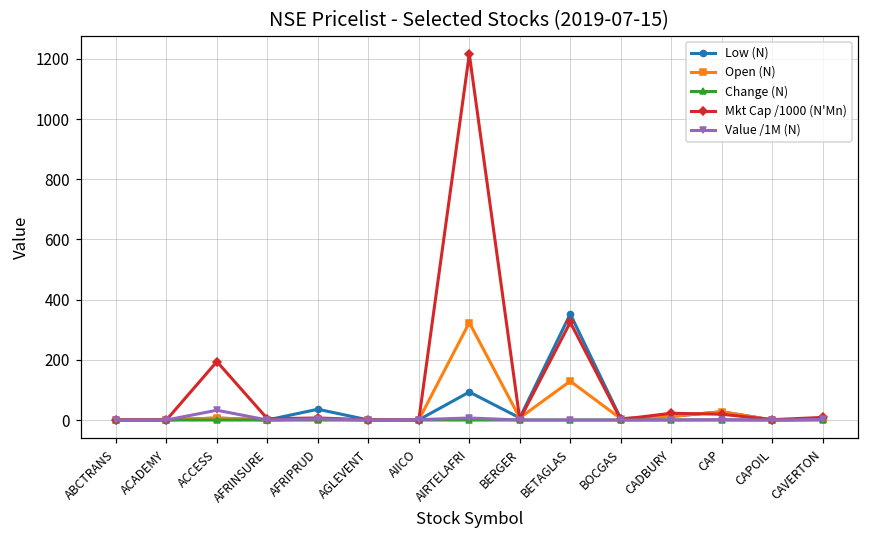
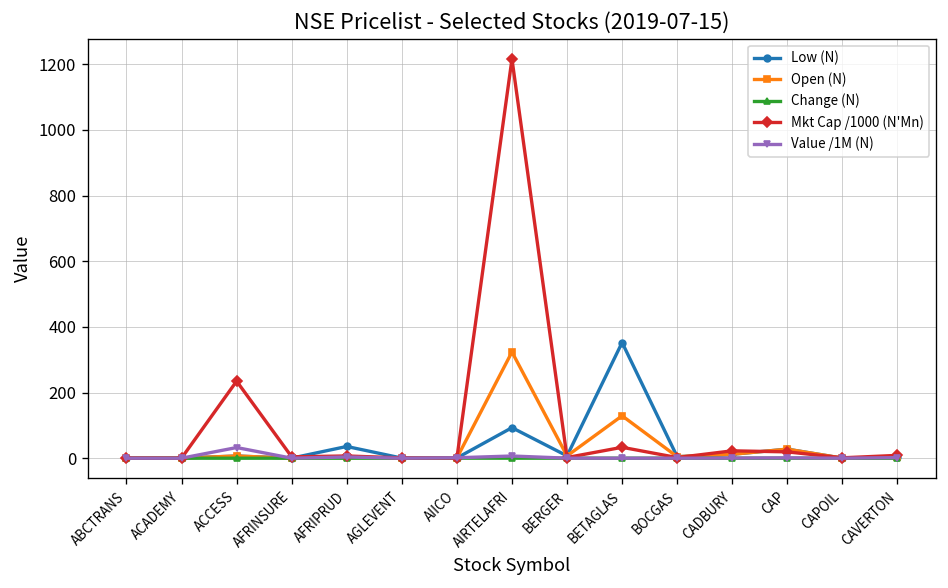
  {
    "Low (N)": {
      "AFRIPRUD": 40,
      "AIRTELAFRI": 90,
      "BETAGLAS": 350
    },
    "Open (N)": {
      "AIRTELAFRI": 320,
      "BETAGLAS": 130
    },
    "Mkt Cap /1000 (N'Mn)": {
-     "ACCESS": 190,
+     "ACCESS": 230,
      "AIRTELAFRI": 1220,
-     "BETAGLAS": 320,
+     "BETAGLAS": 30,
      "CADBURY": 20
    },
    "Value /1M (N)": {
      "ACCESS": 30
    }
  }
